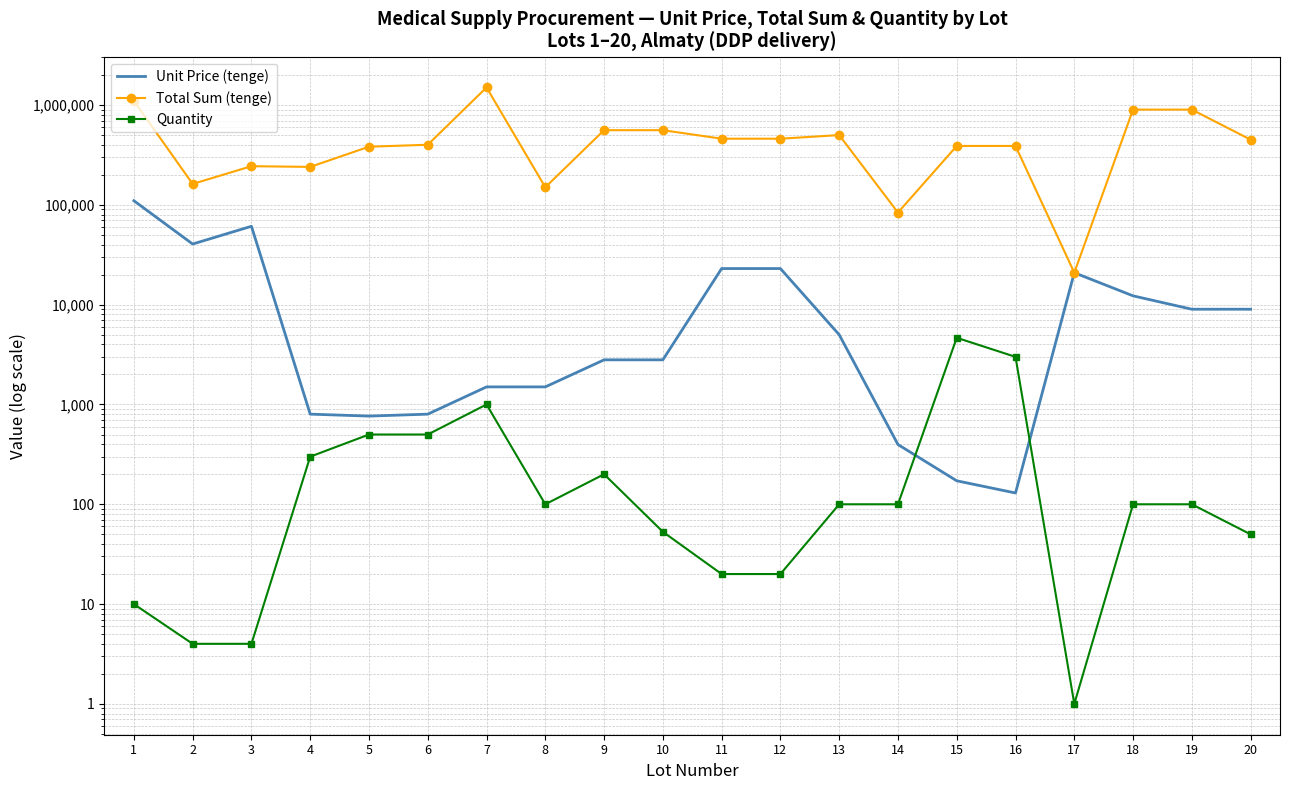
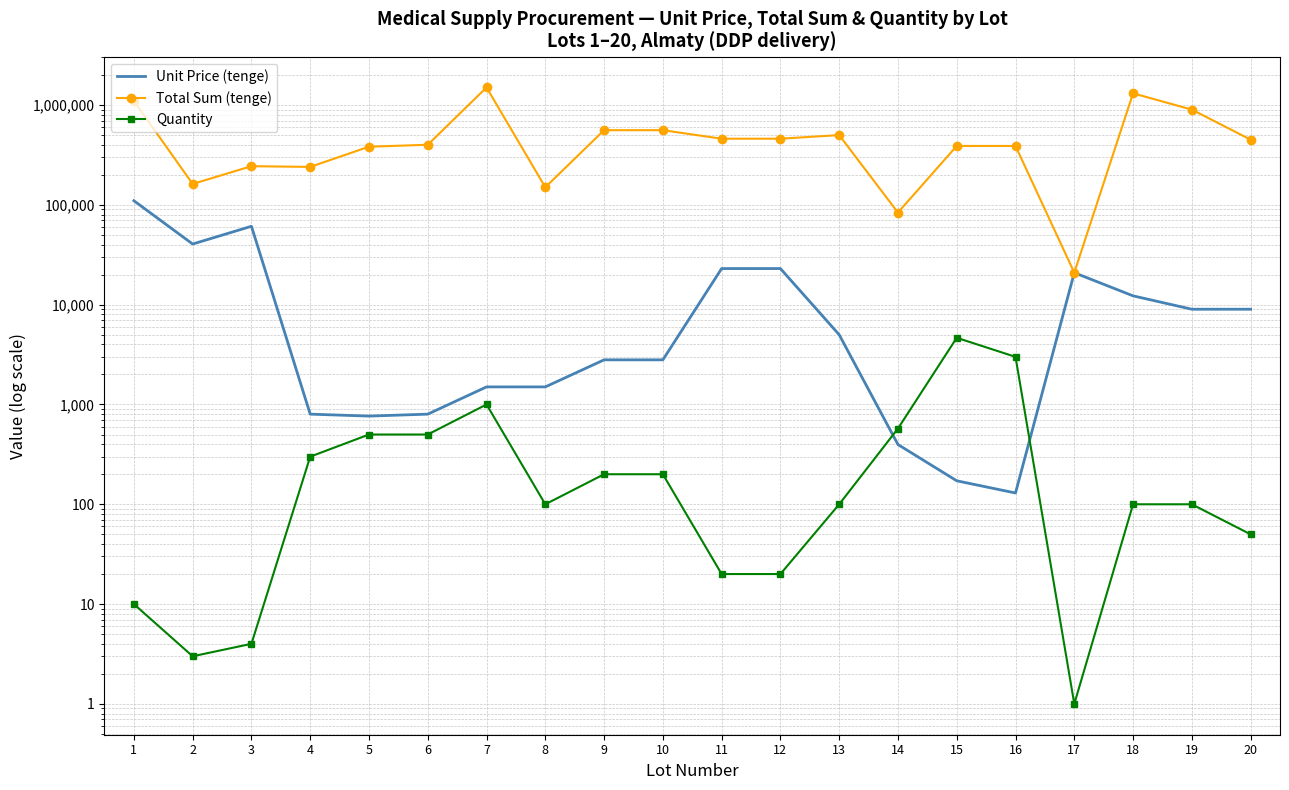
  {
    "Unit Price (tenge)": {
      "1": "110,000",
      "2": "41,000",
      "3": "60,000",
      "4": "800",
      "5": "800",
      "6": "800",
      "7": "1,500",
      "8": "1,500",
      "9": "2,800",
      "10": "2,800",
      "11": "23,000",
      "12": "23,000",
      "13": "5,000",
      "14": "400",
      "15": "170",
      "16": "130",
      "18": "12,000",
      "19": "9,000",
      "20": "9,000"
    },
    "Total Sum (tenge)": {
      "2": "160,000",
      "3": "240,000",
      "4": "240,000",
      "5": "380,000",
      "6": "400,000",
      "7": "1,500,000",
      "8": "150,000",
      "9": "600,000",
      "10": "600,000",
      "11": "500,000",
      "12": "500,000",
      "13": "500,000",
      "14": "80,000",
      "15": "390,000",
      "16": "390,000",
-     "18": "900,000",
+     "18": "1,300,000",
      "19": "900,000",
      "20": "500,000"
    },
    "Quantity": {
      "1": "10",
-     "2": "4",
+     "2": "3",
      "3": "4",
      "4": "300",
      "5": "500",
      "6": "500",
      "7": "1,000",
      "8": "100",
      "9": "200",
-     "10": "50",
+     "10": "200",
      "11": "20",
      "12": "20",
      "13": "100",
-     "14": "100",
+     "14": "600",
      "15": "5,000",
      "16": "3,000",
      "17": "1",
      "18": "100",
      "19": "100",
      "20": "50"
    }
  }
